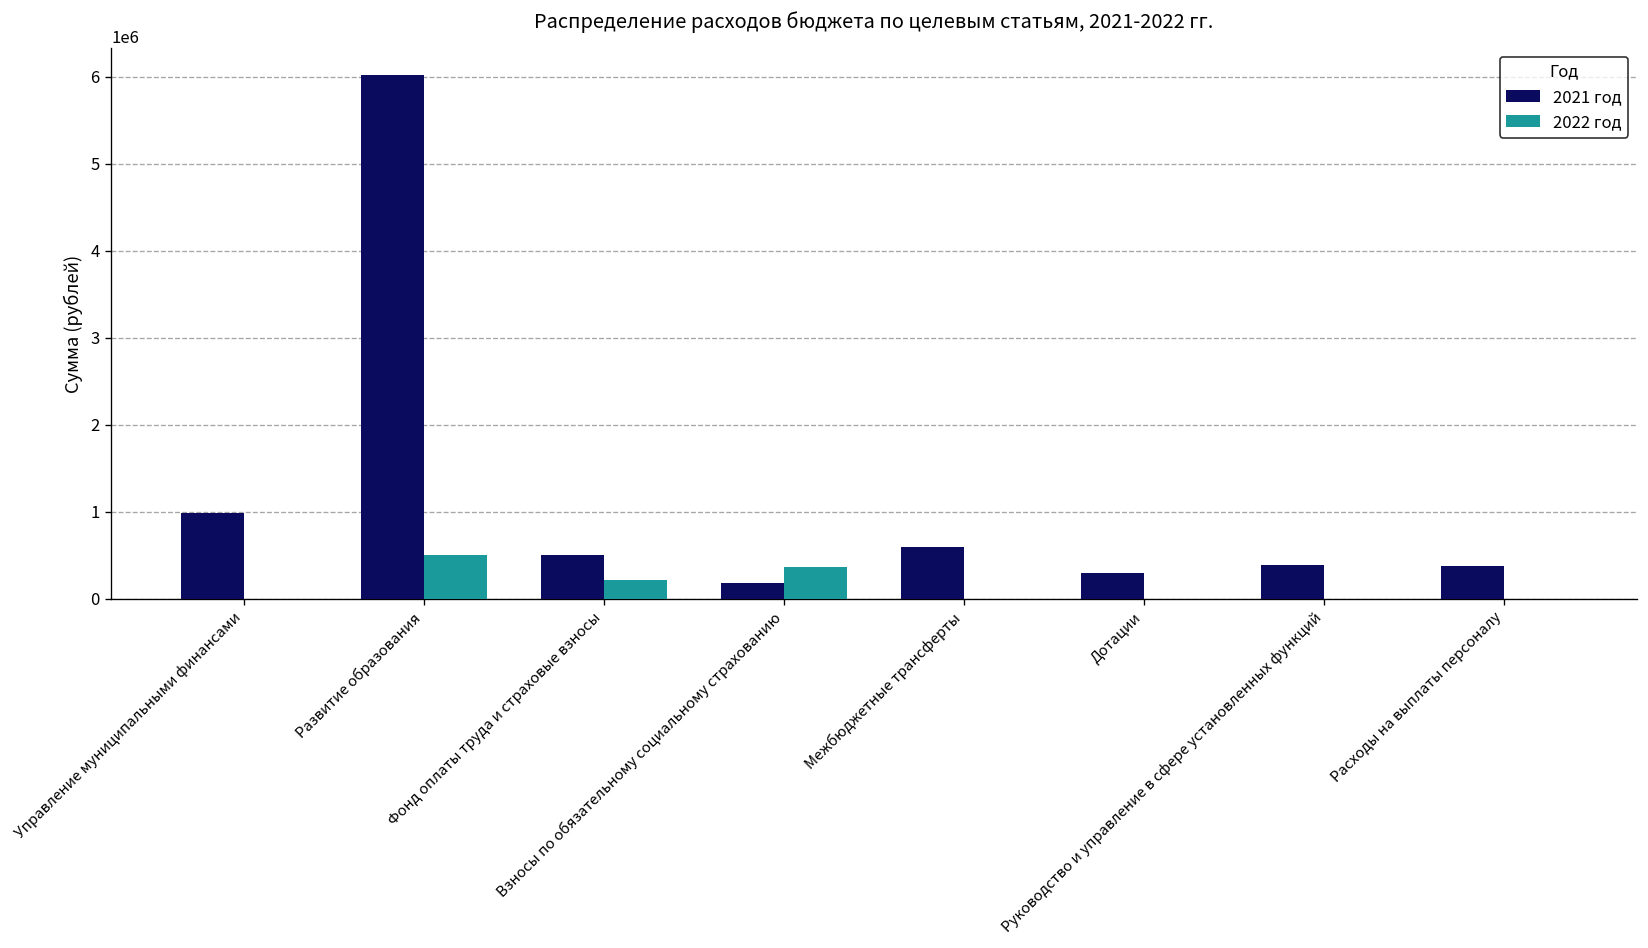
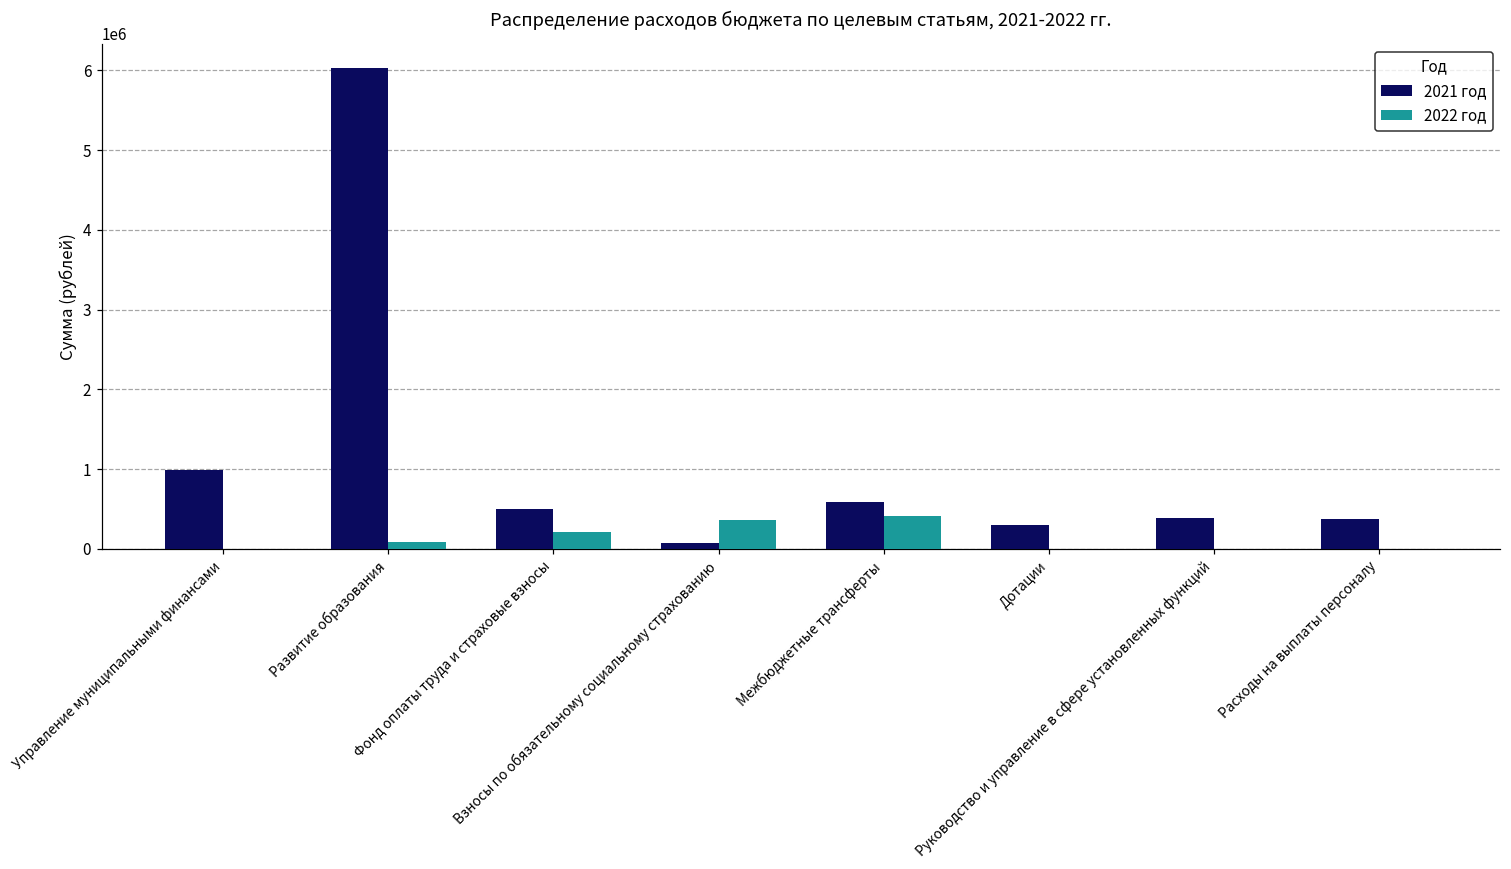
  {
    "2021 год": {
      "Управление муниципальными финансами": 1000000,
      "Развитие образования": 6000000,
      "Фонд оплаты труда и страховые взносы": 500000,
-     "Взносы по обязательному социальному страхованию": 200000,
+     "Взносы по обязательному социальному страхованию": 100000,
      "Межбюджетные трансферты": 600000,
      "Дотации": 300000,
      "Руководство и управление в сфере установленных функций": 400000,
      "Расходы на выплаты персоналу": 400000
    },
    "2022 год": {
      "Управление муниципальными финансами": 0,
-     "Развитие образования": 500000,
+     "Развитие образования": 100000,
      "Фонд оплаты труда и страховые взносы": 200000,
      "Взносы по обязательному социальному страхованию": 400000,
-     "Межбюджетные трансферты": 0,
+     "Межбюджетные трансферты": 400000,
      "Дотации": 0,
      "Руководство и управление в сфере установленных функций": 0,
      "Расходы на выплаты персоналу": 0
    }
  }
